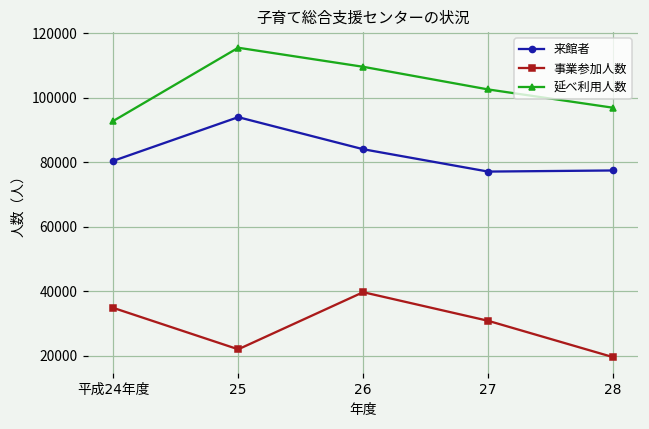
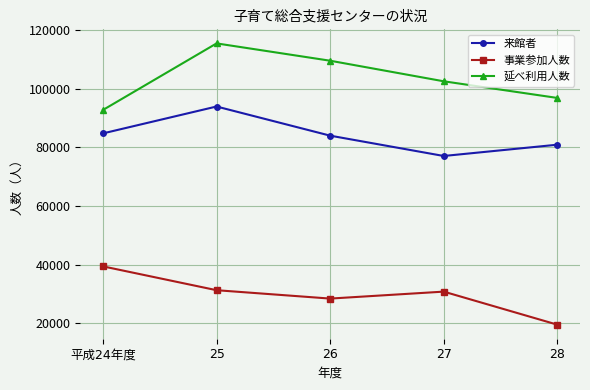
  {
    "来館者": {
-     "平成24年度": 80000,
+     "平成24年度": 85000,
      "25": 94000,
      "26": 84000,
      "27": 77000,
-     "28": 77000
+     "28": 81000
    },
    "事業参加人数": {
-     "平成24年度": 35000,
-     "25": 22000,
-     "26": 40000,
+     "平成24年度": 39000,
+     "25": 31000,
+     "26": 28000,
      "27": 31000,
      "28": 20000
    },
    "延べ利用人数": {
      "平成24年度": 93000,
      "25": 115000,
      "26": 110000,
      "27": 103000,
      "28": 97000
    }
  }
